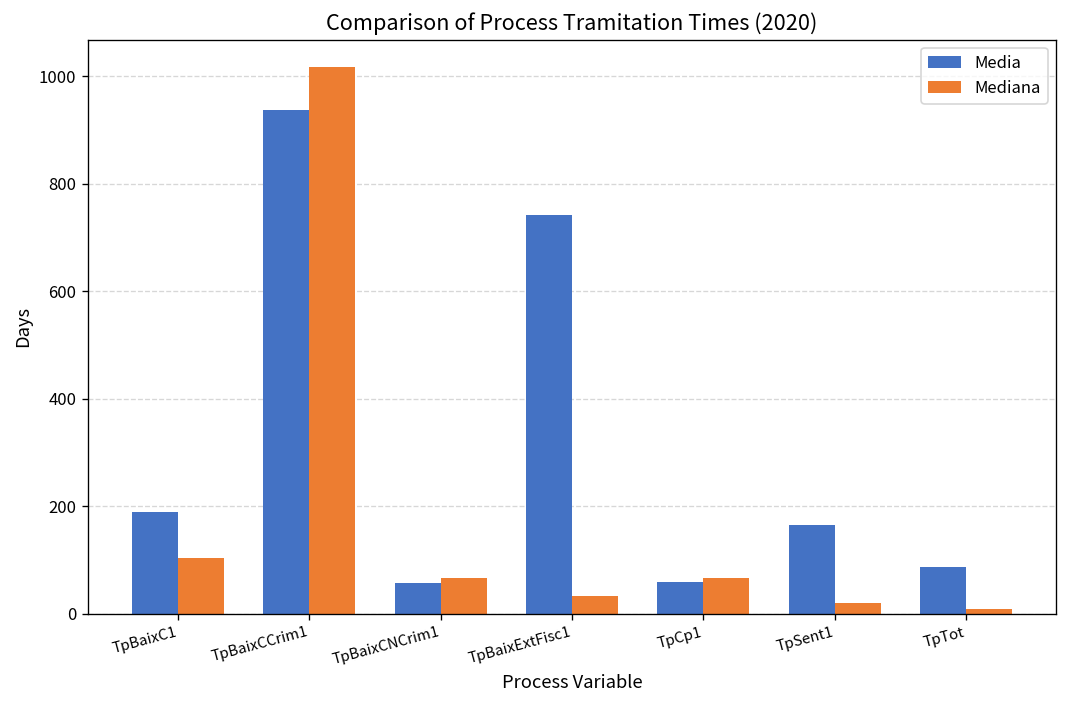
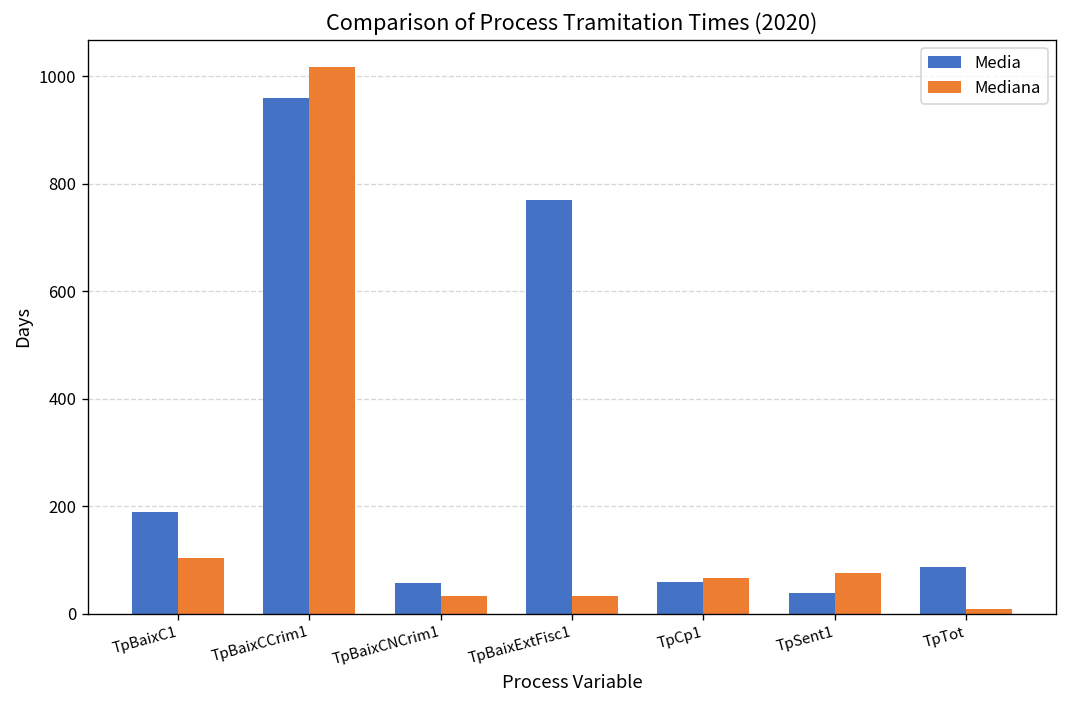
  {
    "Media": {
      "TpBaixC1": 190,
-     "TpBaixCCrim1": 940,
+     "TpBaixCCrim1": 960,
      "TpBaixCNCrim1": 60,
-     "TpBaixExtFisc1": 740,
+     "TpBaixExtFisc1": 770,
      "TpCp1": 60,
-     "TpSent1": 160,
+     "TpSent1": 40,
      "TpTot": 90
    },
    "Mediana": {
      "TpBaixC1": 100,
      "TpBaixCCrim1": 1020,
-     "TpBaixCNCrim1": 70,
+     "TpBaixCNCrim1": 30,
      "TpBaixExtFisc1": 30,
      "TpCp1": 70,
-     "TpSent1": 20,
+     "TpSent1": 80,
      "TpTot": 10
    }
  }
